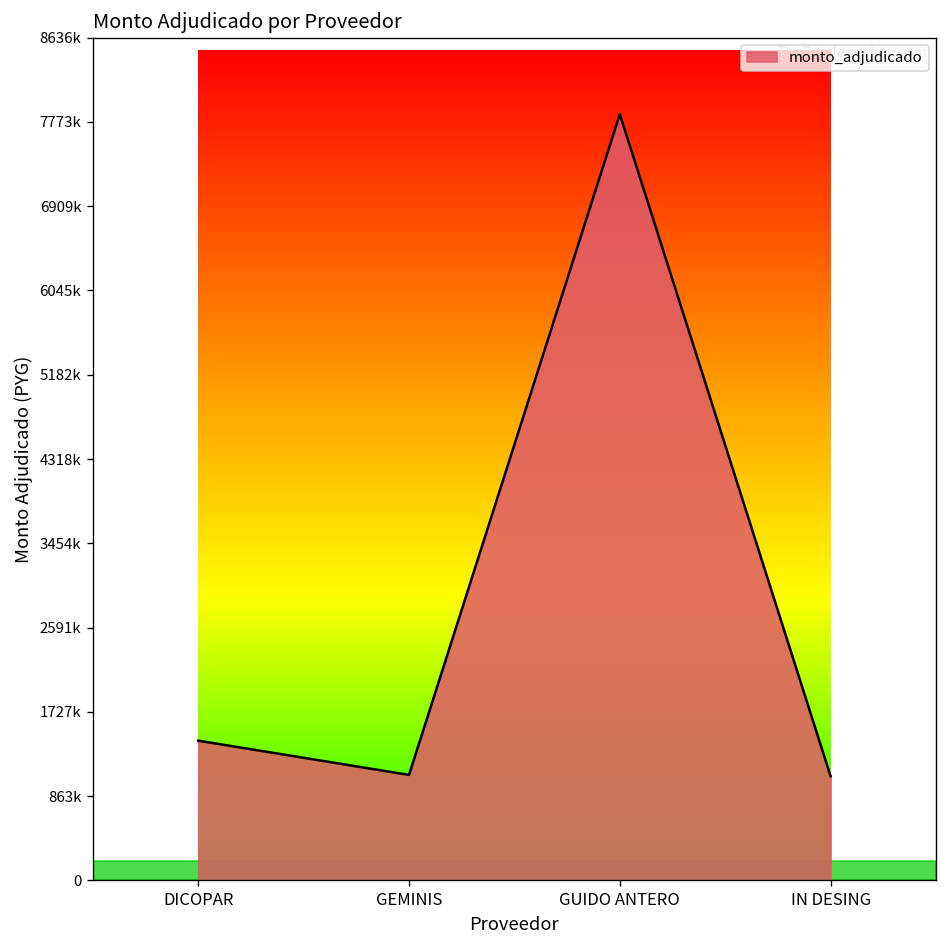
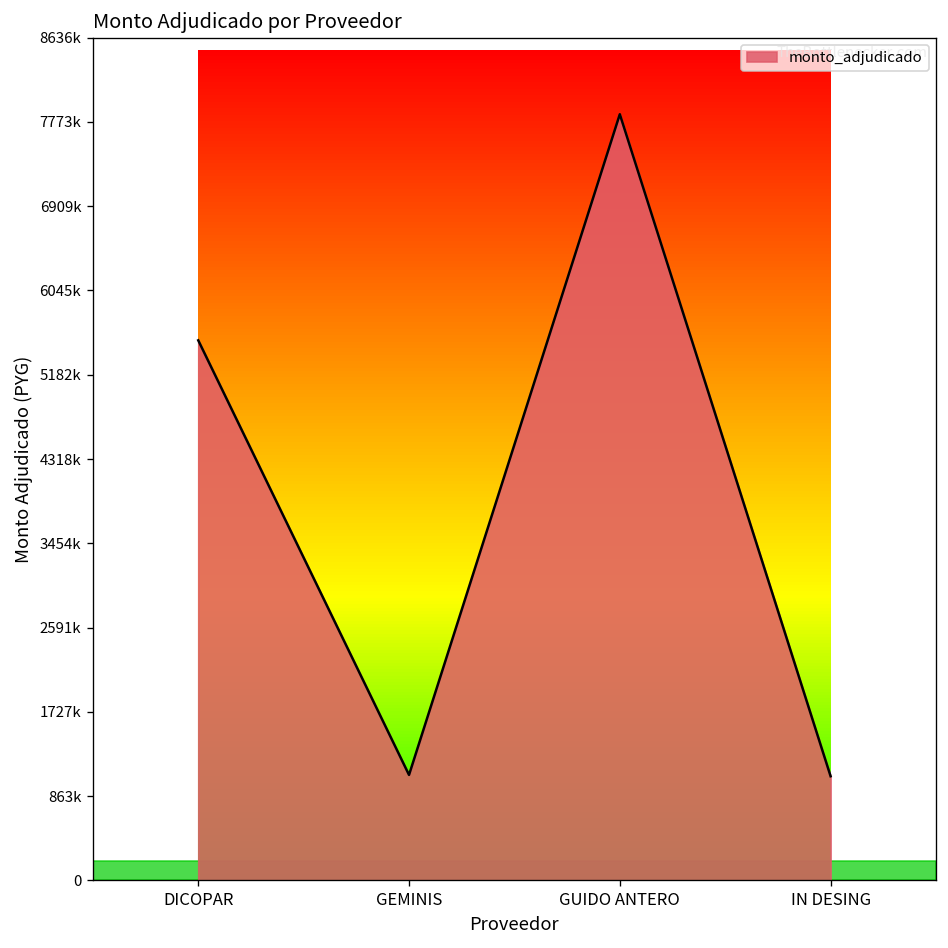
  {
-   "DICOPAR": 1400000,
+   "DICOPAR": 5500000,
    "GEMINIS": 1100000,
    "GUIDO ANTERO": 7900000,
    "IN DESING": 1100000
  }
